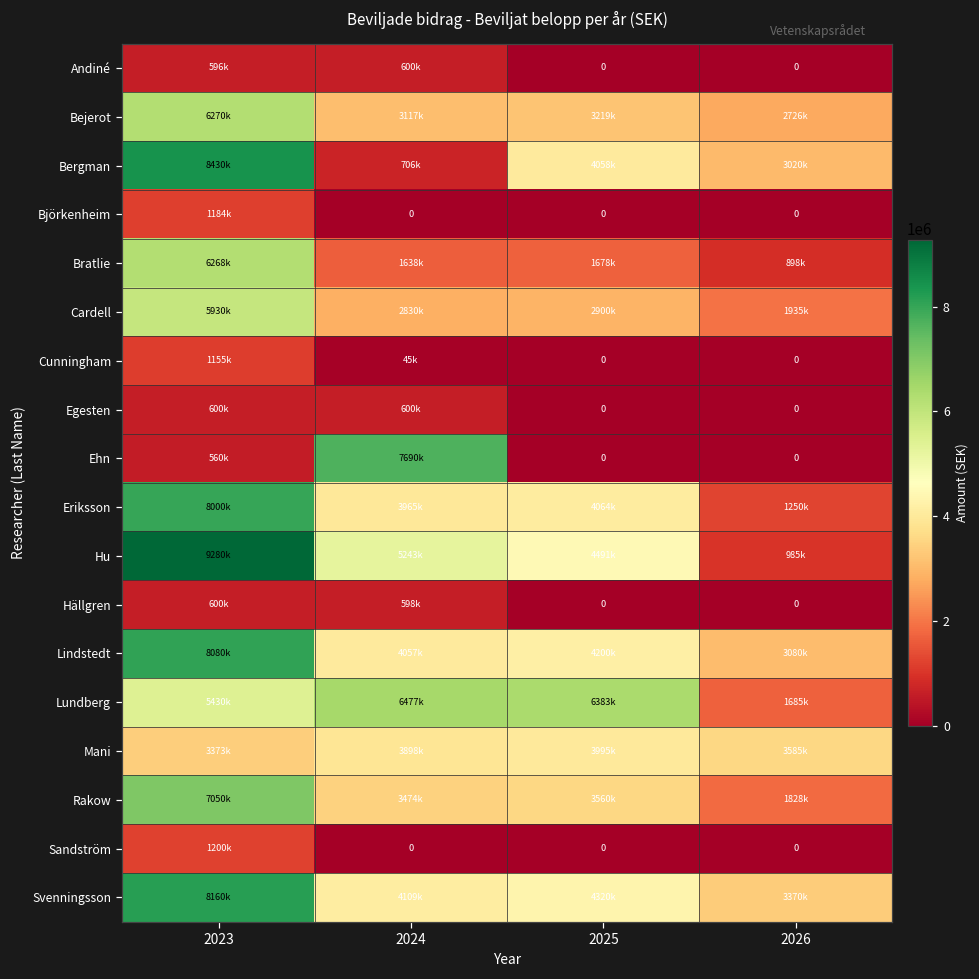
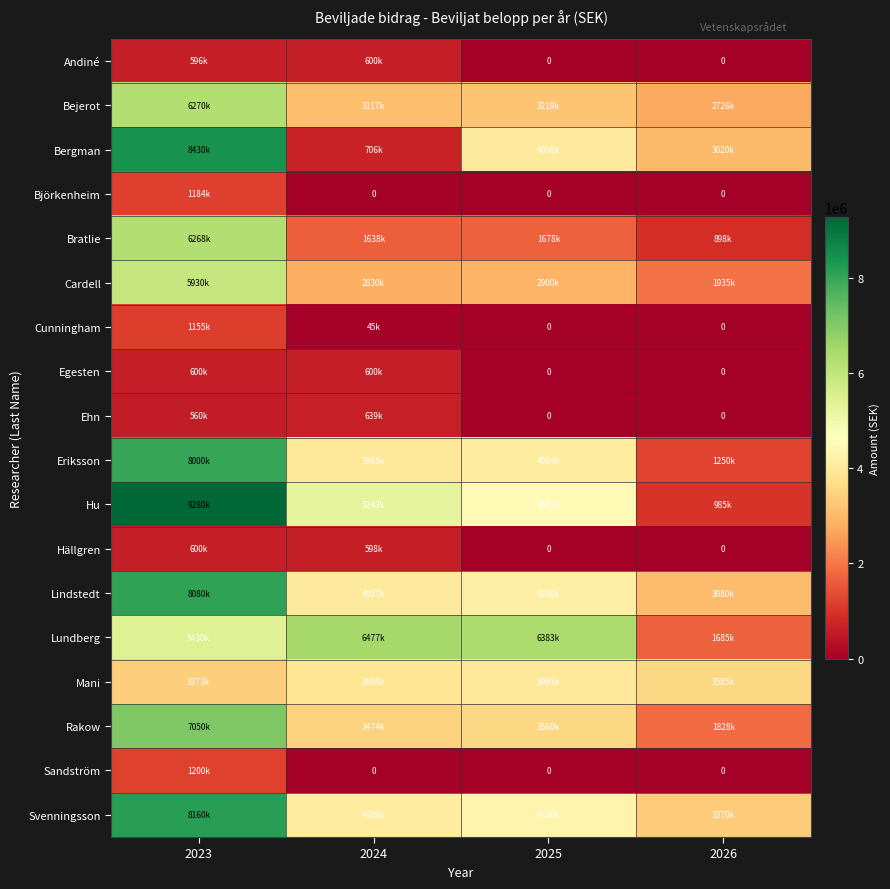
  {
    "Andiné": {
      "2023": "596k",
      "2024": "600k",
      "2025": "0",
      "2026": "0"
    },
    "Bejerot": {
      "2023": "6270k",
      "2024": "3117k",
      "2025": "3219k",
      "2026": "2726k"
    },
    "Bergman": {
      "2023": "8430k",
      "2024": "706k",
      "2025": "4058k",
      "2026": "3020k"
    },
    "Björkenheim": {
      "2023": "1184k",
      "2024": "0",
      "2025": "0",
      "2026": "0"
    },
    "Bratlie": {
      "2023": "6268k",
      "2024": "1638k",
      "2025": "1678k",
      "2026": "898k"
    },
    "Cardell": {
      "2023": "5930k",
      "2024": "2830k",
      "2025": "2900k",
      "2026": "1935k"
    },
    "Cunningham": {
      "2023": "1155k",
      "2024": "45k",
      "2025": "0",
      "2026": "0"
    },
    "Egesten": {
      "2023": "600k",
      "2024": "600k",
      "2025": "0",
      "2026": "0"
    },
    "Ehn": {
      "2023": "560k",
-     "2024": "7690k",
+     "2024": "639k",
      "2025": "0",
      "2026": "0"
    },
    "Eriksson": {
      "2023": "8000k",
      "2024": "3965k",
      "2025": "4064k",
      "2026": "1250k"
    },
    "Hu": {
      "2023": "9280k",
      "2024": "5243k",
      "2025": "4491k",
      "2026": "985k"
    },
    "Hällgren": {
      "2023": "600k",
      "2024": "598k",
      "2025": "0",
      "2026": "0"
    },
    "Lindstedt": {
      "2023": "8080k",
      "2024": "4057k",
      "2025": "4200k",
      "2026": "3080k"
    },
    "Lundberg": {
      "2023": "5430k",
      "2024": "6477k",
      "2025": "6383k",
      "2026": "1685k"
    },
    "Mani": {
      "2023": "3373k",
      "2024": "3898k",
      "2025": "3995k",
      "2026": "3585k"
    },
    "Rakow": {
      "2023": "7050k",
      "2024": "3474k",
      "2025": "3560k",
      "2026": "1828k"
    },
    "Sandström": {
      "2023": "1200k",
      "2024": "0",
      "2025": "0",
      "2026": "0"
    },
    "Svenningsson": {
      "2023": "8160k",
      "2024": "4109k",
      "2025": "4320k",
      "2026": "3370k"
    }
  }
